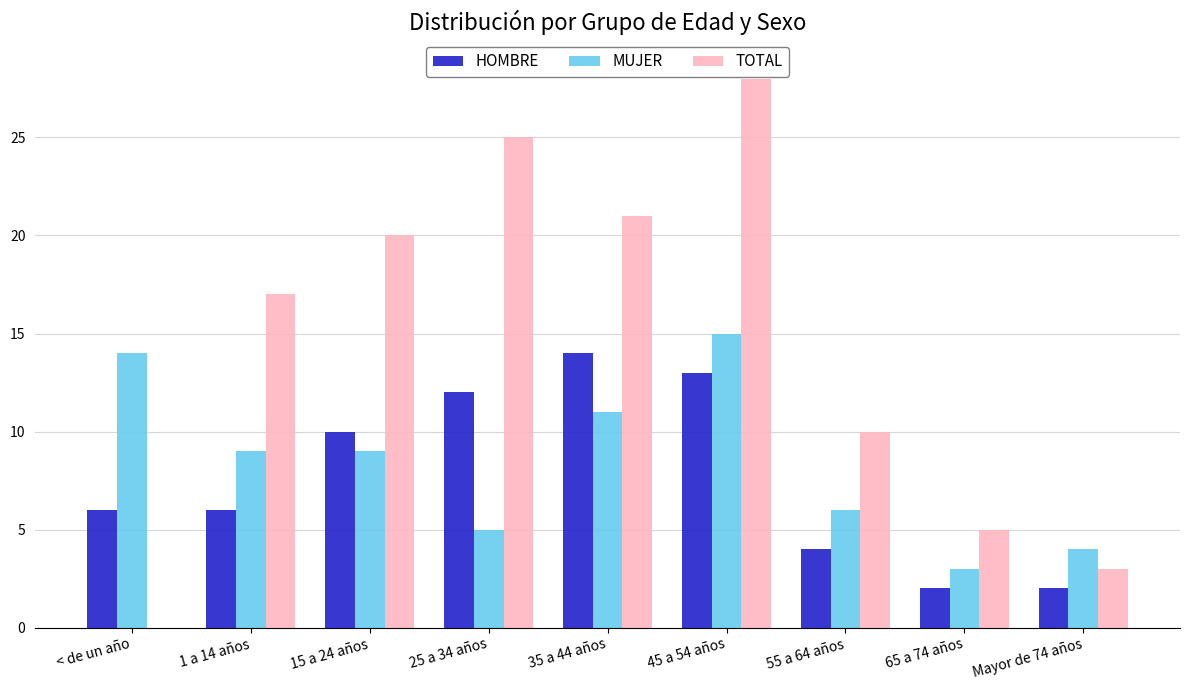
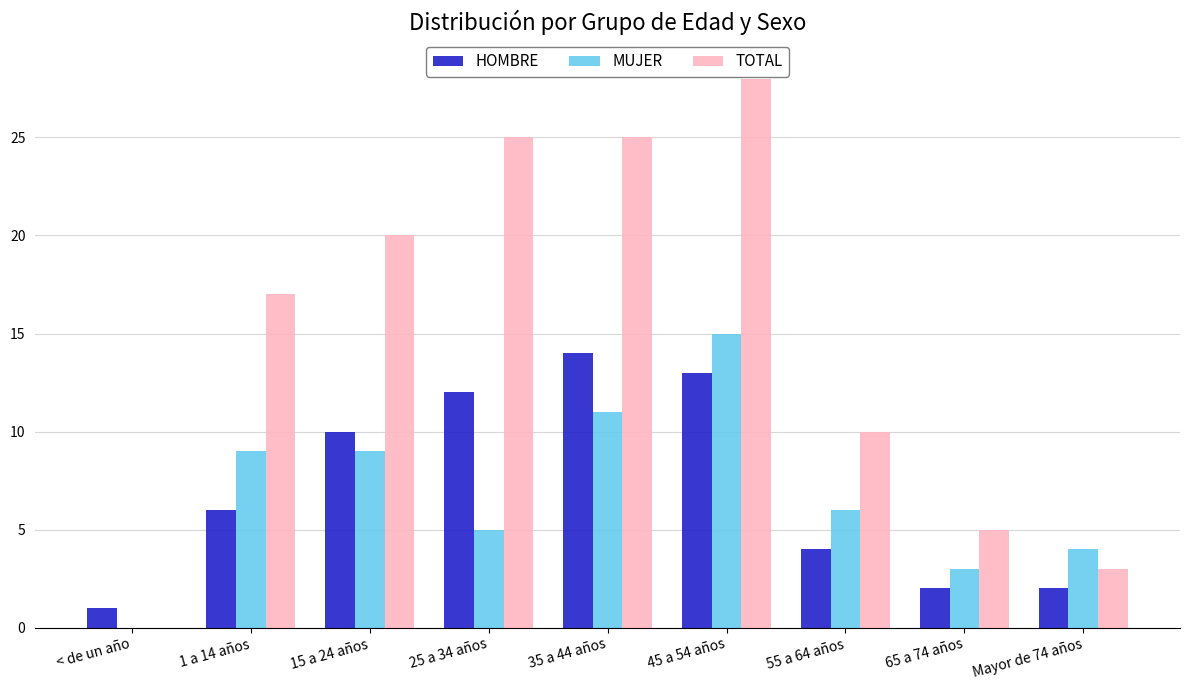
  {
    "HOMBRE": {
-     "< de un año": 6,
+     "< de un año": 1,
      "1 a 14 años": 6,
      "15 a 24 años": 10,
      "25 a 34 años": 12,
      "35 a 44 años": 14,
      "45 a 54 años": 13,
      "55 a 64 años": 4,
      "65 a 74 años": 2,
      "Mayor de 74 años": 2
    },
    "MUJER": {
-     "< de un año": 14,
+     "< de un año": 0,
      "1 a 14 años": 9,
      "15 a 24 años": 9,
      "25 a 34 años": 5,
      "35 a 44 años": 11,
      "45 a 54 años": 15,
      "55 a 64 años": 6,
      "65 a 74 años": 3,
      "Mayor de 74 años": 4
    },
    "TOTAL": {
      "< de un año": 0,
      "1 a 14 años": 17,
      "15 a 24 años": 20,
      "25 a 34 años": 25,
-     "35 a 44 años": 21,
+     "35 a 44 años": 25,
      "45 a 54 años": 28,
      "55 a 64 años": 10,
      "65 a 74 años": 5,
      "Mayor de 74 años": 3
    }
  }
